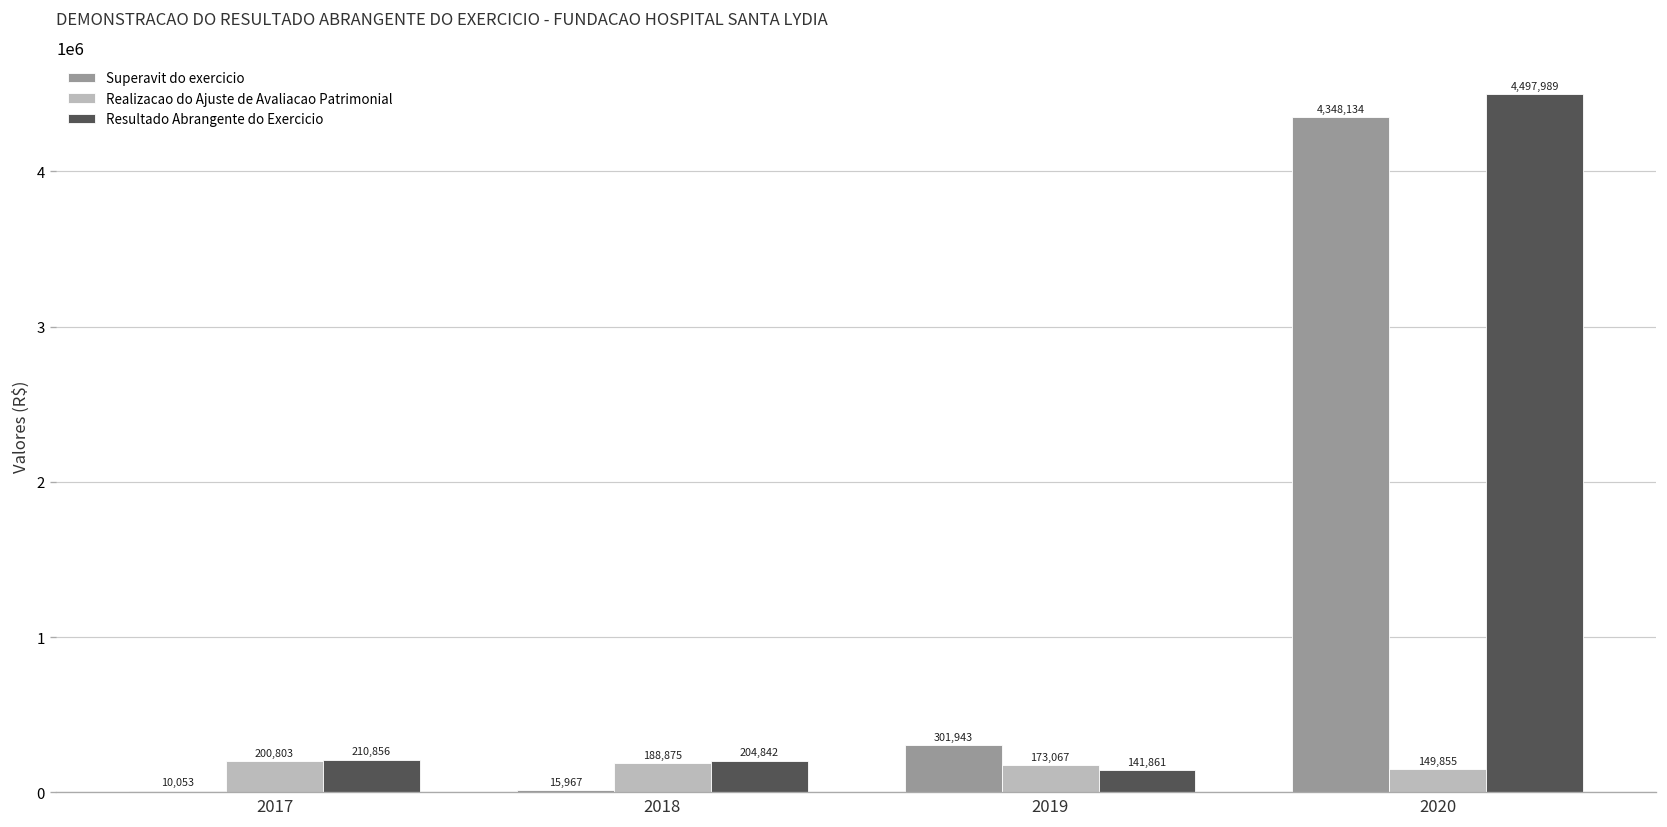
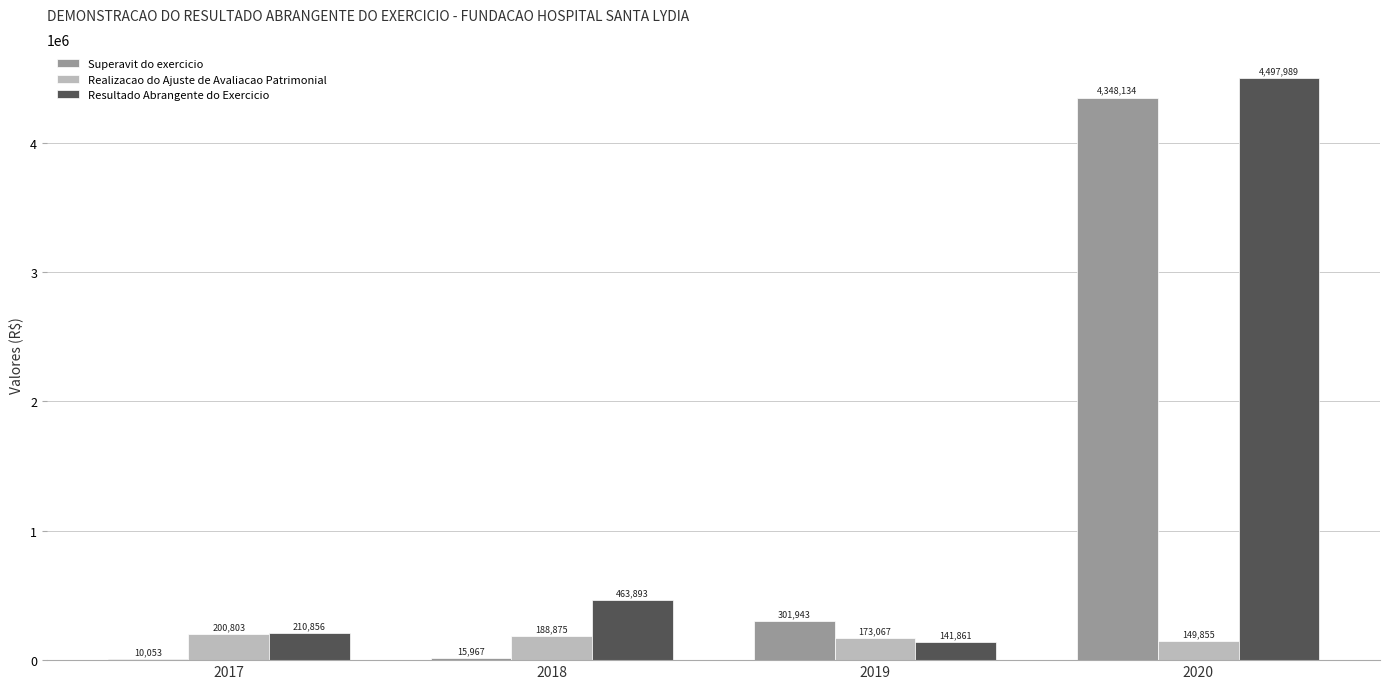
  {
    "Resultado Abrangente do Exercicio": {
      "2017": "210,856",
-     "2018": "204,842",
+     "2018": "463,893",
      "2019": "141,861",
      "2020": "4,497,989"
    }
  }
